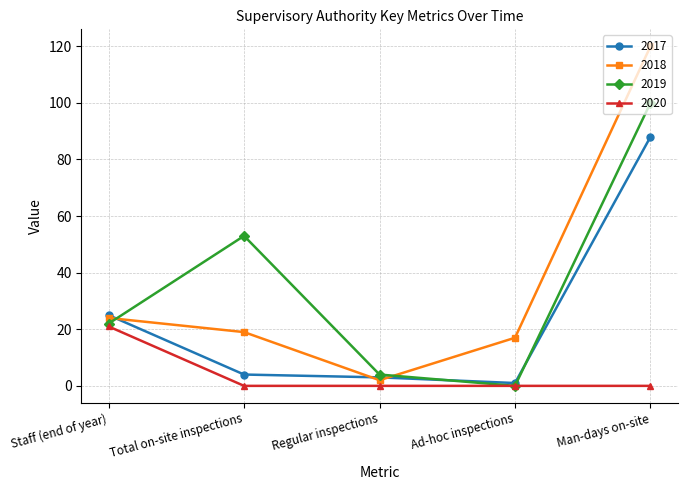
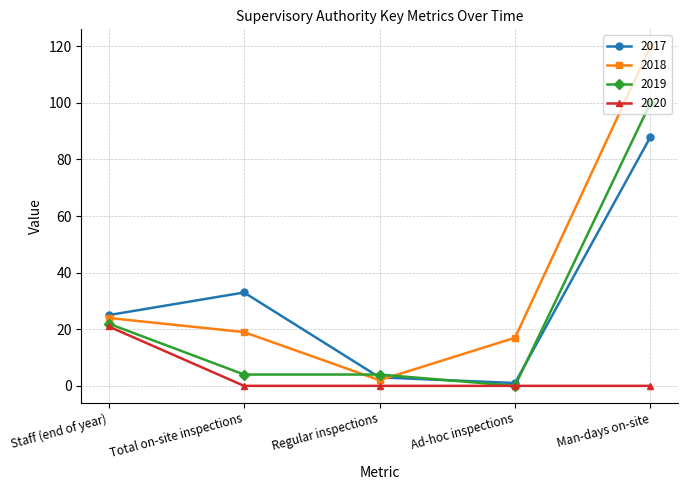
  {
    "2017": {
      "Staff (end of year)": 25,
-     "Total on-site inspections": 4,
+     "Total on-site inspections": 33,
      "Regular inspections": 3,
      "Ad-hoc inspections": 1,
      "Man-days on-site": 88
    },
    "2018": {
      "Staff (end of year)": 24,
      "Total on-site inspections": 19,
      "Regular inspections": 2,
      "Ad-hoc inspections": 17
    },
    "2019": {
      "Staff (end of year)": 22,
-     "Total on-site inspections": 53,
+     "Total on-site inspections": 4,
      "Regular inspections": 4
    },
    "2020": {
      "Staff (end of year)": 21,
      "Total on-site inspections": 0,
      "Regular inspections": 0,
      "Man-days on-site": 0
    }
  }
